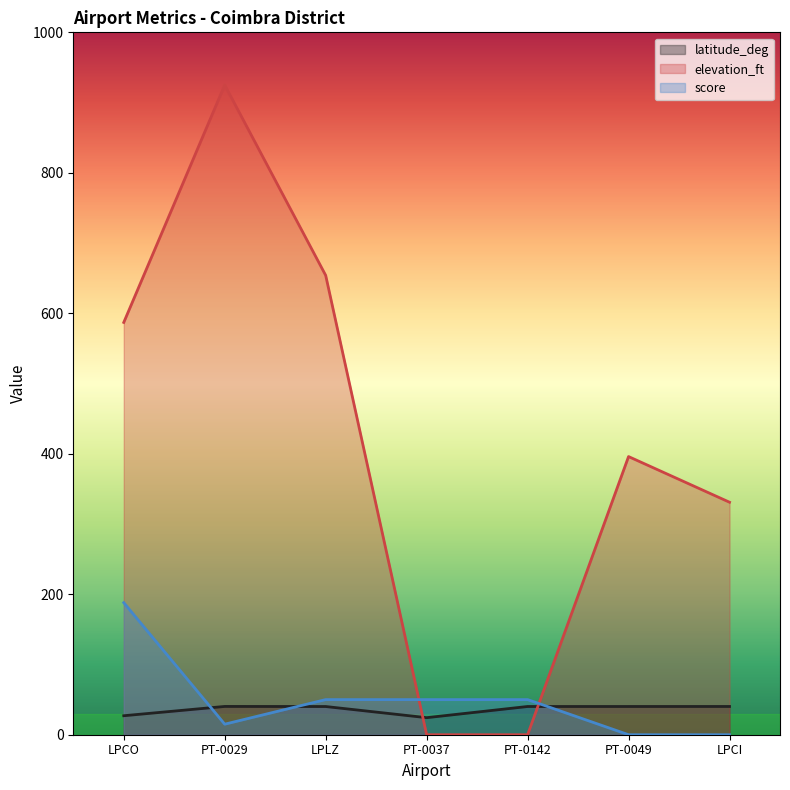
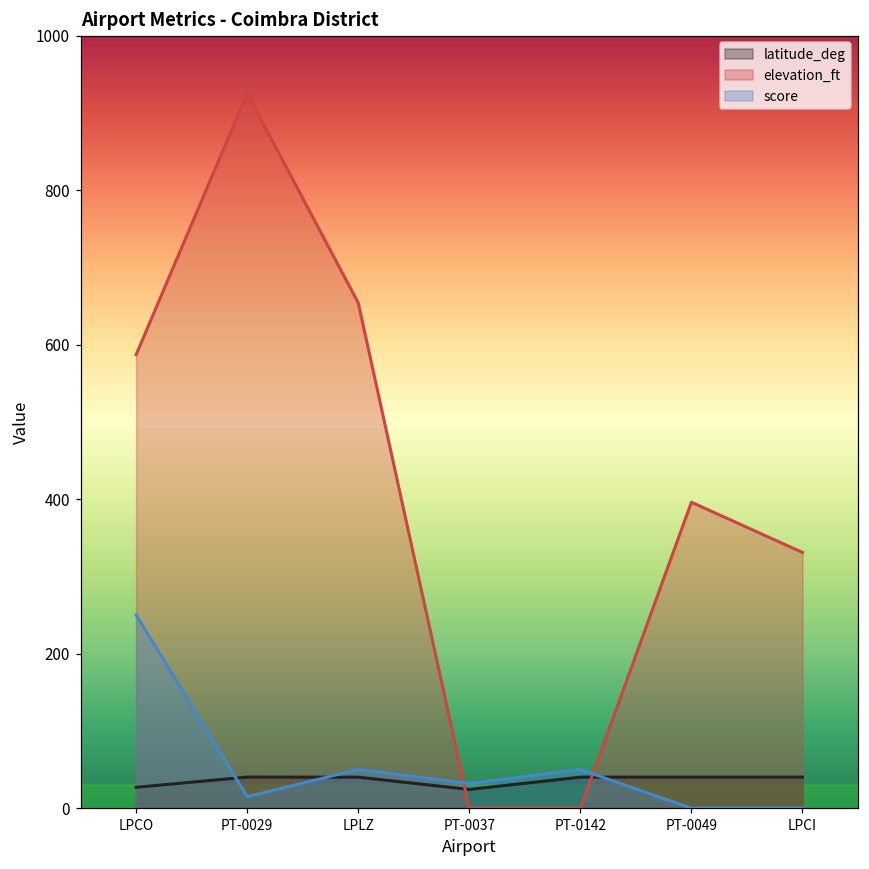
  {
    "latitude_deg": {
      "LPCO": 30,
      "PT-0029": 40,
      "LPLZ": 40,
      "PT-0037": 20,
      "PT-0142": 40,
      "PT-0049": 40,
      "LPCI": 40
    },
    "elevation_ft": {
      "LPCO": 590,
      "PT-0029": 930,
      "LPLZ": 650,
      "PT-0037": 0,
      "PT-0142": 0,
      "PT-0049": 400,
      "LPCI": 330
    },
    "score": {
-     "LPCO": 190,
+     "LPCO": 250,
      "PT-0029": 20,
      "LPLZ": 50,
-     "PT-0037": 50,
+     "PT-0037": 30,
      "PT-0142": 50,
      "PT-0049": 0,
      "LPCI": 0
    }
  }
